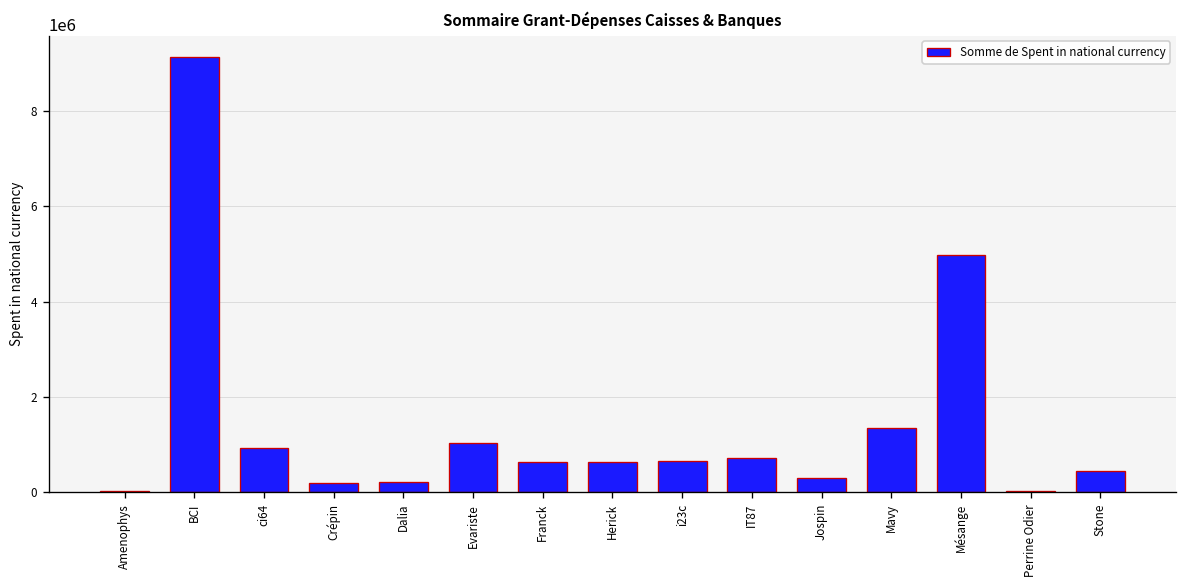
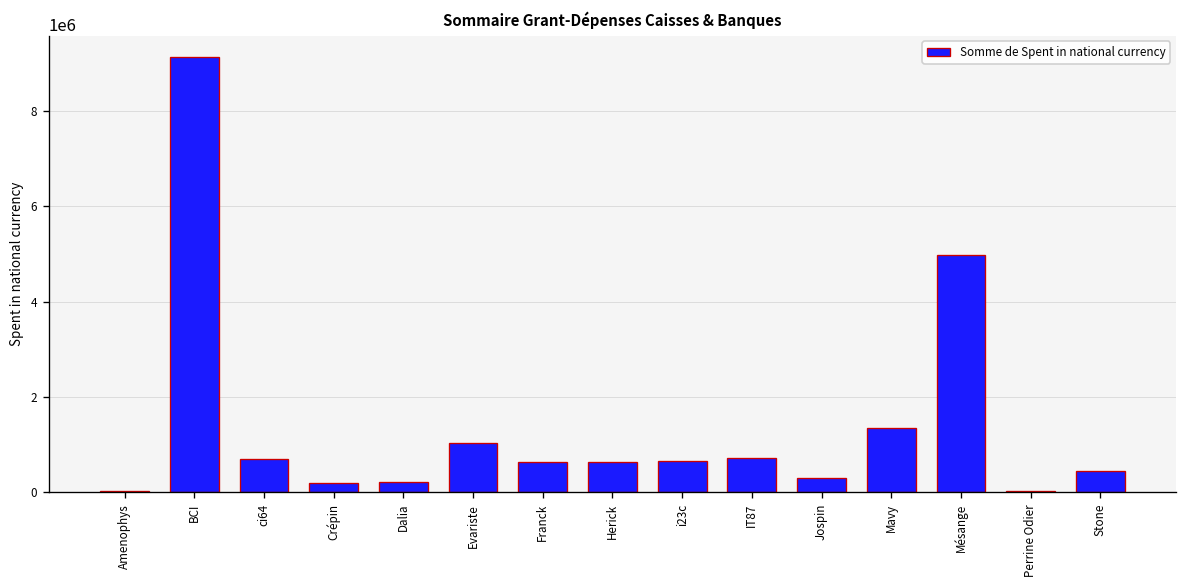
  {
    "BCI": 9100000,
-   "ci64": 900000,
+   "ci64": 700000,
    "Crépin": 200000,
    "Dalia": 200000,
    "Evariste": 1000000,
    "Franck": 600000,
    "Herick": 600000,
    "i23c": 700000,
    "IT87": 700000,
    "Jospin": 300000,
    "Mavy": 1400000,
    "Mésange": 5000000,
    "Stone": 400000
  }
